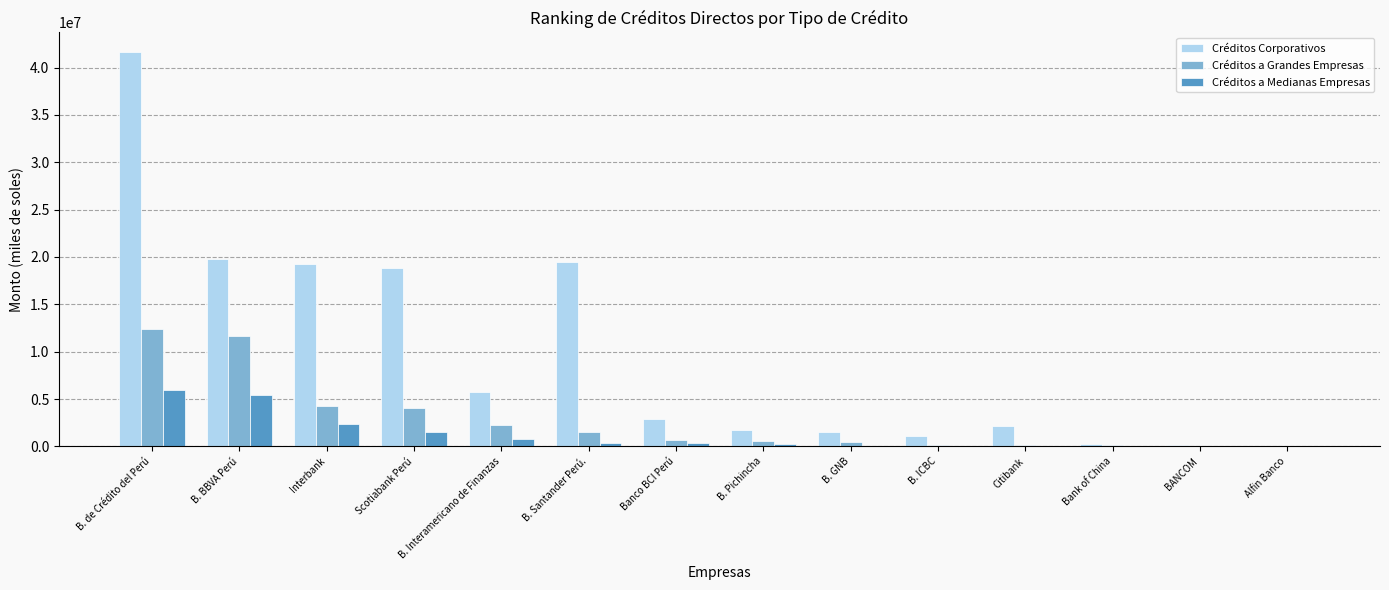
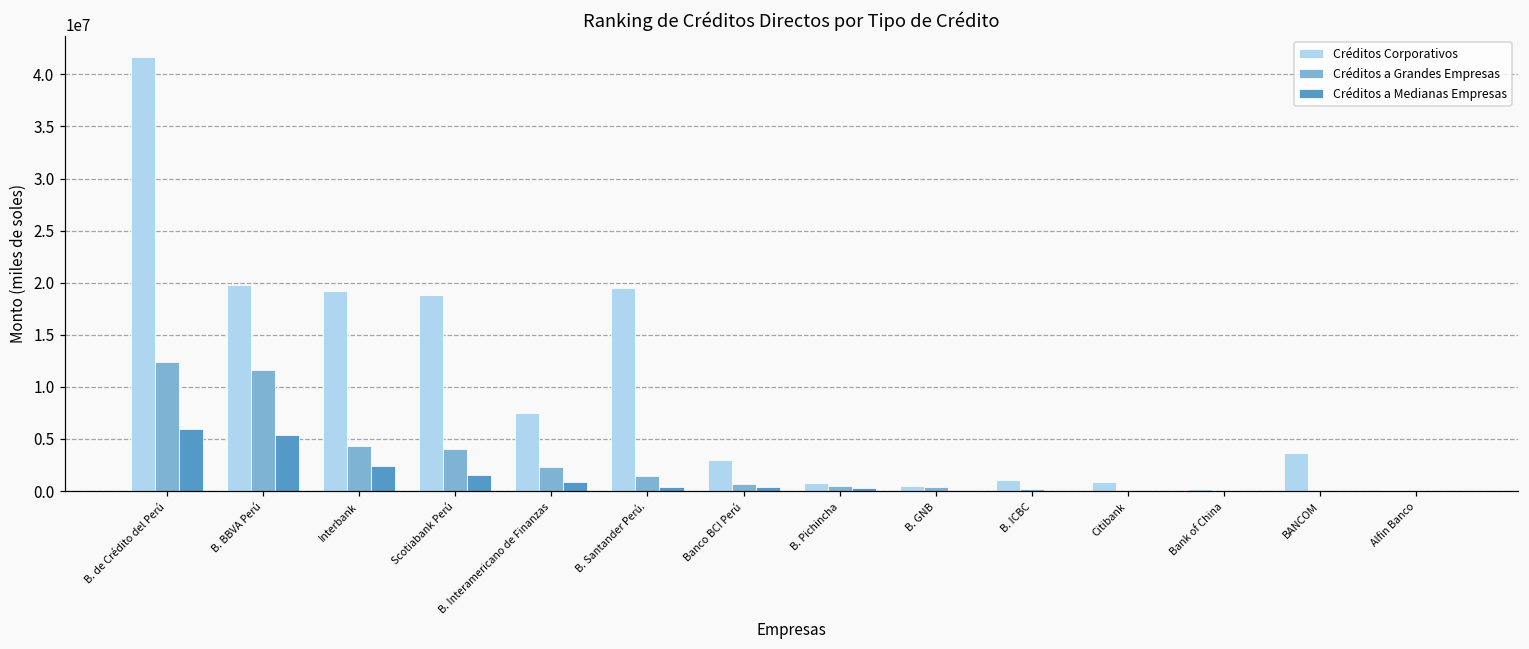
  {
    "Créditos Corporativos": {
      "B. de Crédito del Perú": 42000000,
      "B. BBVA Perú": 20000000,
      "Interbank": 19000000,
      "Scotiabank Perú": 19000000,
-     "B. Interamericano de Finanzas": 6000000,
+     "B. Interamericano de Finanzas": 8000000,
      "B. Santander Perú.": 19000000,
      "Banco BCI Perú": 3000000,
-     "B. Pichincha": 2000000,
-     "B. GNB": 2000000,
+     "B. Pichincha": 1000000,
+     "B. GNB": 0,
      "B. ICBC": 1000000,
-     "Citibank": 2000000,
-     "BANCOM": 0
+     "Citibank": 1000000,
+     "BANCOM": 4000000
    }
  }
